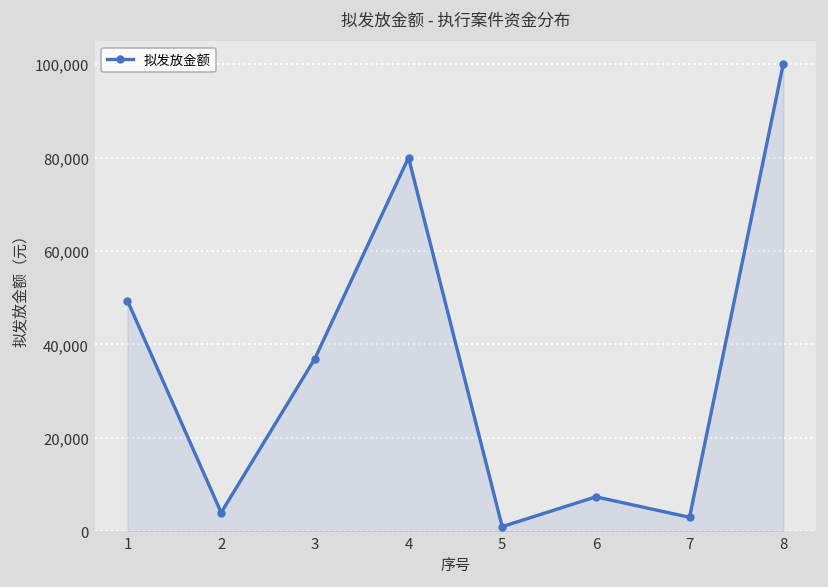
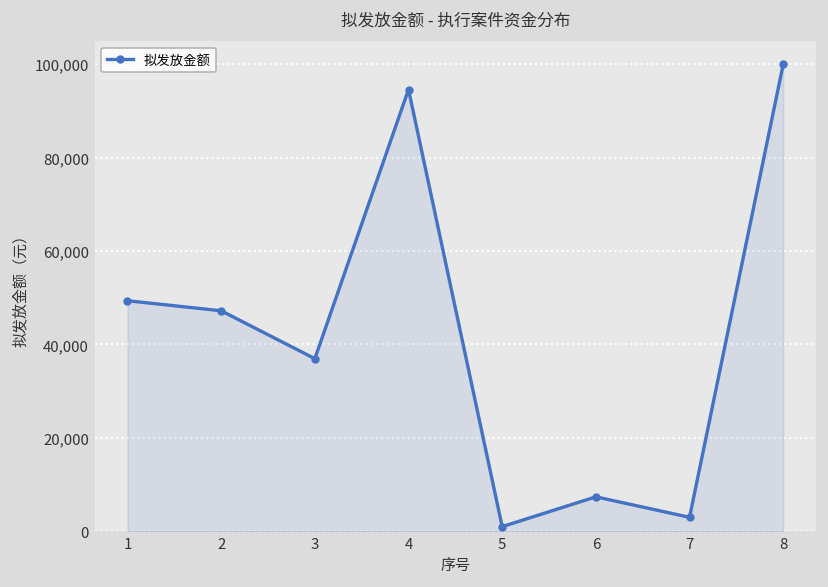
  {
    "1": "49,000",
-   "2": "4,000",
+   "2": "47,000",
    "3": "37,000",
-   "4": "80,000",
+   "4": "95,000",
    "5": "1,000",
    "6": "7,000",
    "7": "3,000",
    "8": "100,000"
  }
